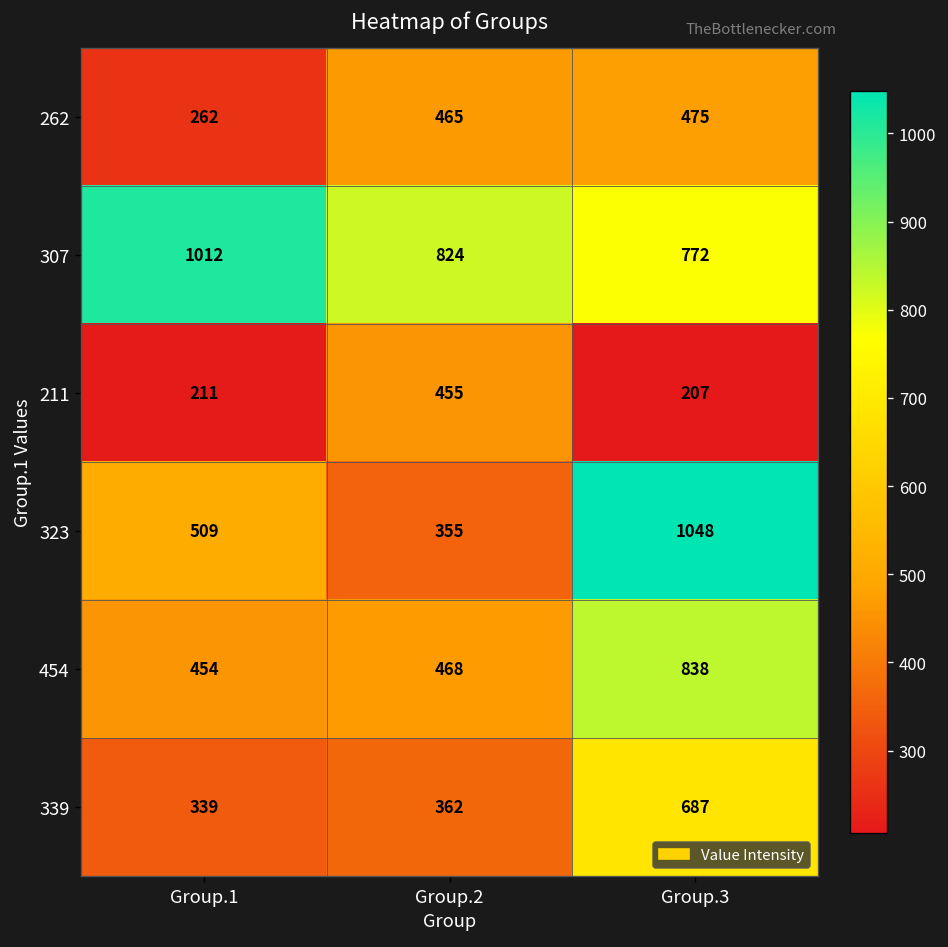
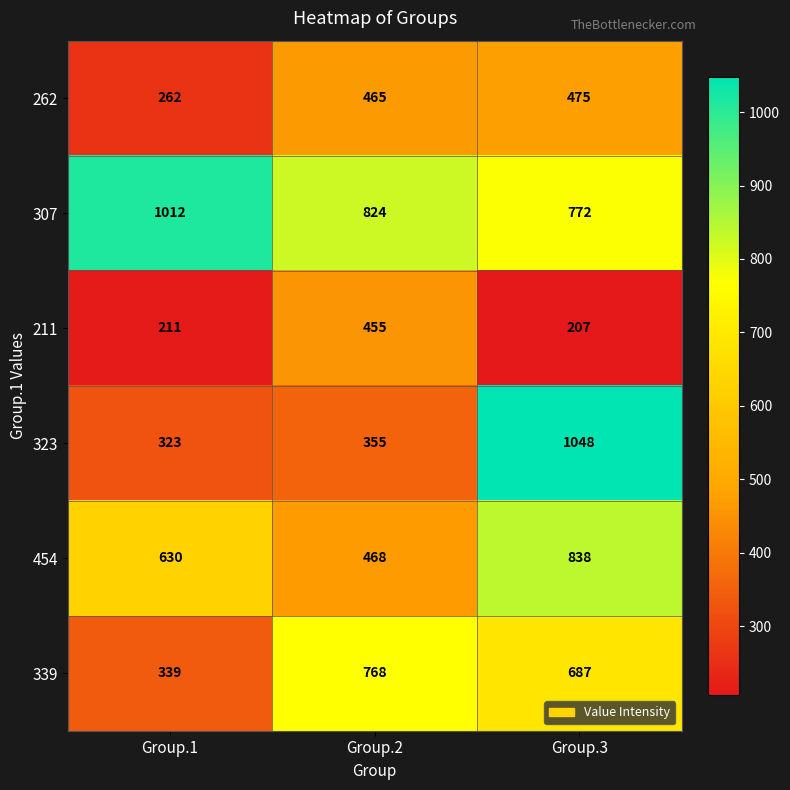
  {
    "262": {
      "Group.1": 262,
      "Group.2": 465,
      "Group.3": 475
    },
    "307": {
      "Group.1": 1012,
      "Group.2": 824,
      "Group.3": 772
    },
    "211": {
      "Group.1": 211,
      "Group.2": 455,
      "Group.3": 207
    },
    "323": {
-     "Group.1": 509,
+     "Group.1": 323,
      "Group.2": 355,
      "Group.3": 1048
    },
    "454": {
-     "Group.1": 454,
+     "Group.1": 630,
      "Group.2": 468,
      "Group.3": 838
    },
    "339": {
      "Group.1": 339,
-     "Group.2": 362,
+     "Group.2": 768,
      "Group.3": 687
    }
  }
